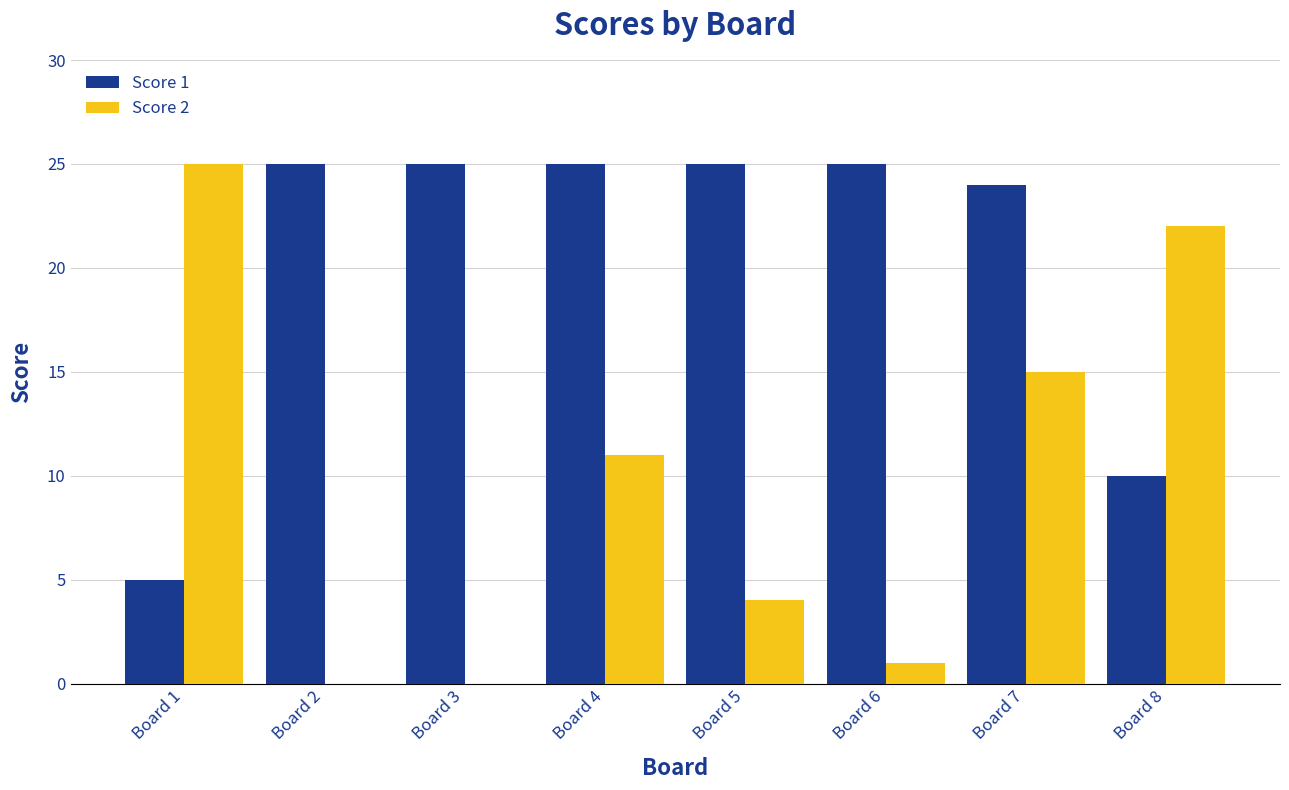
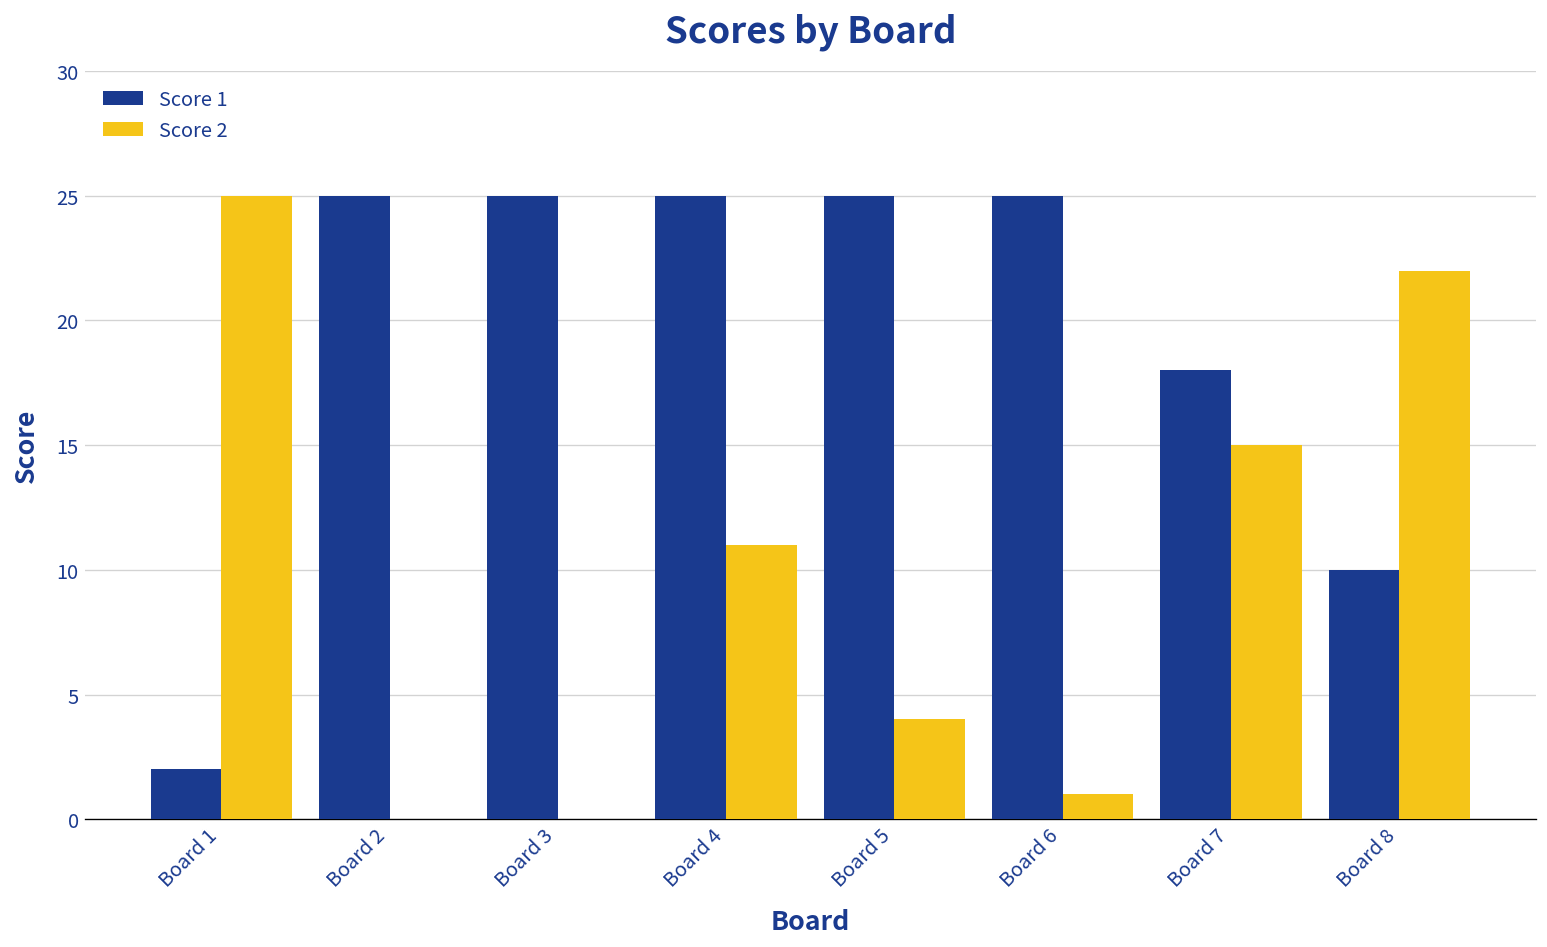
  {
    "Score 1": {
-     "Board 1": 5,
+     "Board 1": 2,
      "Board 2": 25,
      "Board 3": 25,
      "Board 4": 25,
      "Board 5": 25,
      "Board 6": 25,
-     "Board 7": 24,
+     "Board 7": 18,
      "Board 8": 10
    },
    "Score 2": {
      "Board 1": 25,
      "Board 2": 0,
      "Board 3": 0,
      "Board 4": 11,
      "Board 5": 4,
      "Board 6": 1,
      "Board 7": 15,
      "Board 8": 22
    }
  }
